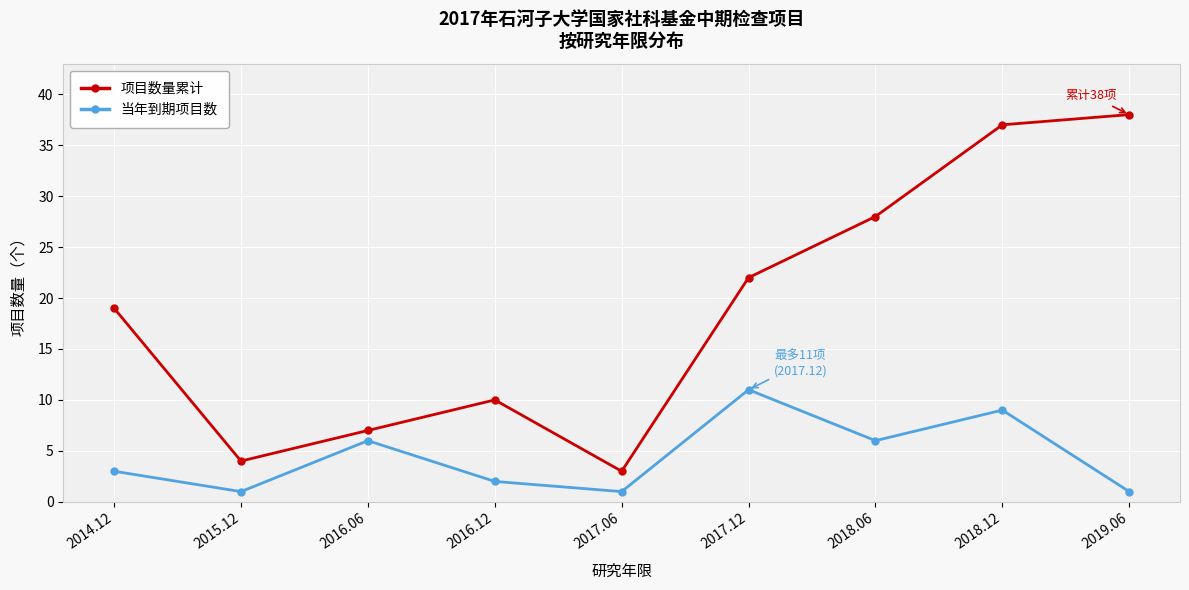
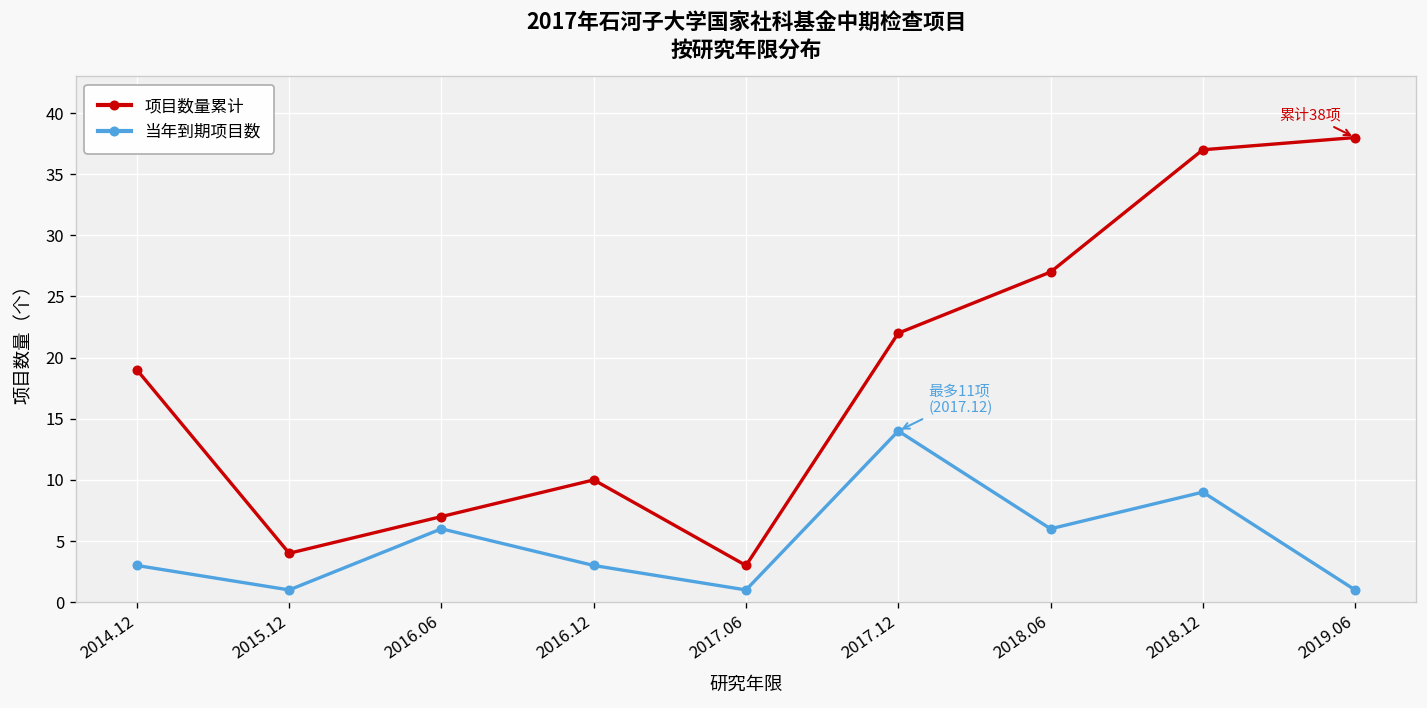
  {
    "项目数量累计": {
      "2014.12": 19,
      "2015.12": 4,
      "2016.06": 7,
      "2016.12": 10,
      "2017.06": 3,
      "2017.12": 22,
-     "2018.06": 28,
+     "2018.06": 27,
      "2018.12": 37,
      "2019.06": 38
    },
    "当年到期项目数": {
      "2014.12": 3,
      "2015.12": 1,
      "2016.06": 6,
-     "2016.12": 2,
+     "2016.12": 3,
      "2017.06": 1,
-     "2017.12": 11,
+     "2017.12": 14,
      "2018.06": 6,
      "2018.12": 9,
      "2019.06": 1
    }
  }
